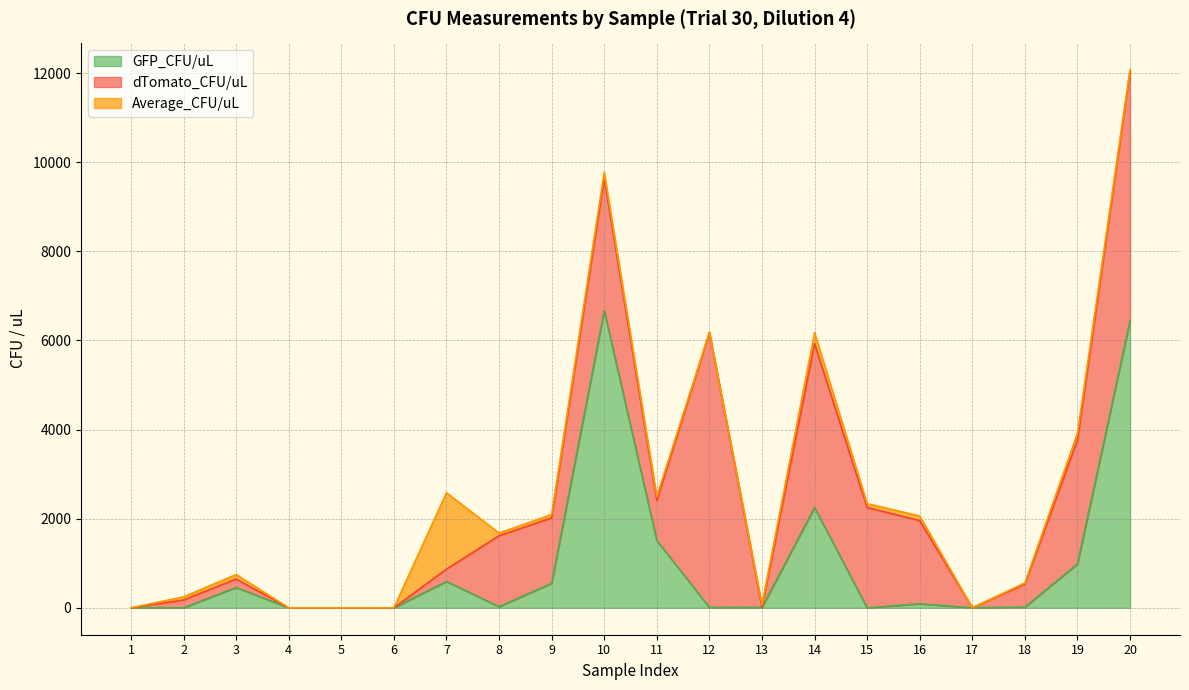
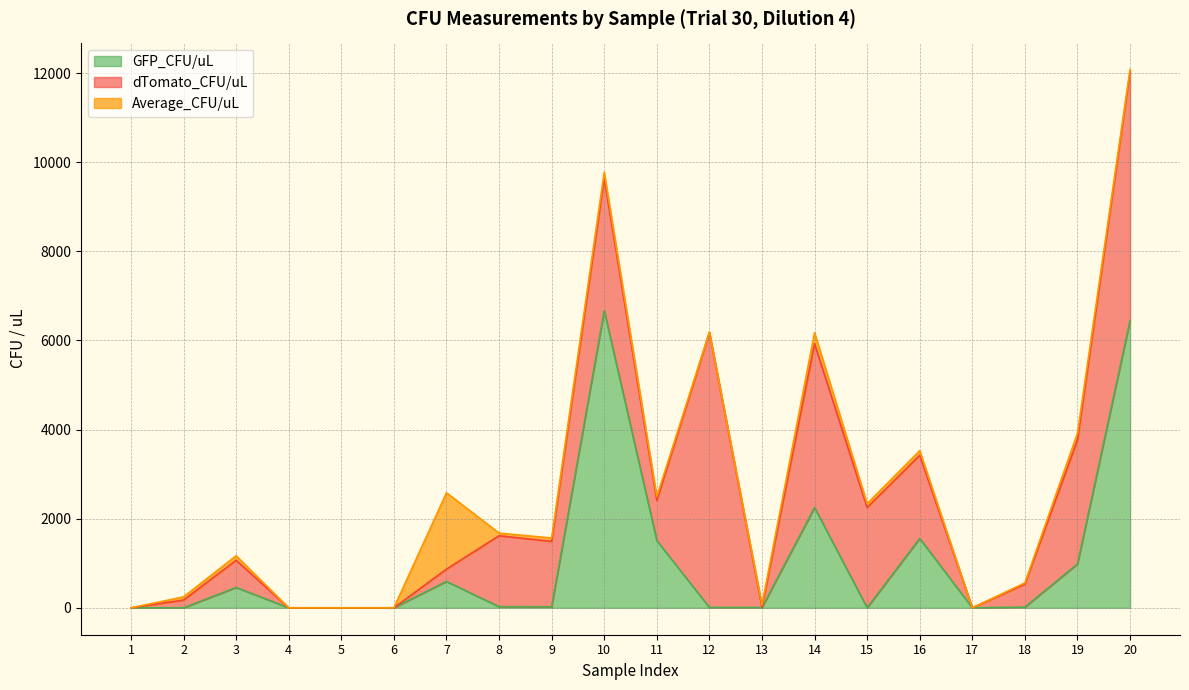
  {
    "GFP_CFU/uL": {
      "2": 0,
      "3": 500,
      "7": 600,
      "8": 0,
-     "9": 600,
+     "9": 0,
      "10": 6700,
      "11": 1500,
      "12": 0,
      "14": 2300,
      "15": 0,
-     "16": 100,
+     "16": 1600,
      "18": 0,
      "19": 1000,
      "20": 6400
    },
    "dTomato_CFU/uL": {
      "2": 200,
-     "3": 200,
+     "3": 600,
      "7": 300,
      "8": 1600,
      "9": 1500,
      "10": 3000,
      "11": 900,
      "14": 3700,
      "15": 2300,
      "16": 1900,
      "19": 2800
    },
    "Average_CFU/uL": {
      "2": 100,
      "3": 100,
      "7": 1700,
      "8": 100,
      "9": 100,
      "10": 100,
      "11": 100,
      "14": 200,
      "15": 100,
      "16": 100,
      "19": 200
    }
  }
